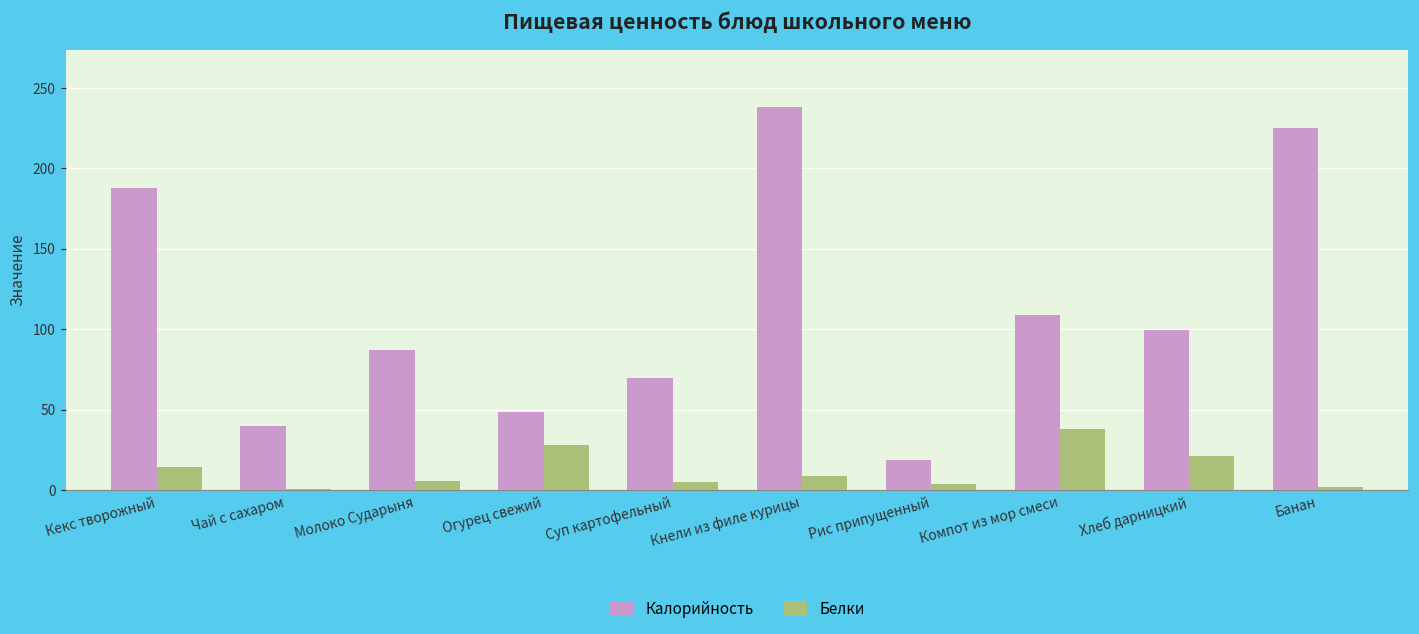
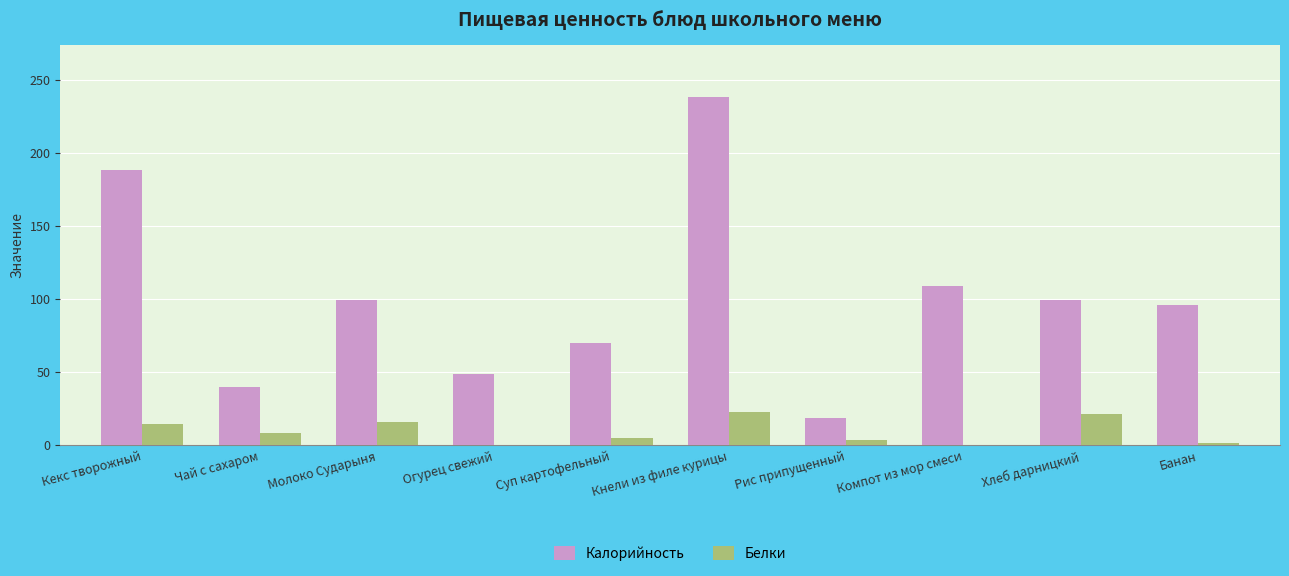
  {
    "Калорийность": {
      "Кекс творожный": 188,
      "Чай с сахаром": 40,
-     "Молоко Сударыня": 87,
+     "Молоко Сударыня": 99,
      "Огурец свежий": 48,
      "Суп картофельный": 70,
      "Кнели из филе курицы": 238,
      "Рис припущенный": 19,
      "Компот из мор смеси": 109,
      "Хлеб дарницкий": 99,
-     "Банан": 225
+     "Банан": 96
    },
    "Белки": {
      "Кекс творожный": 14,
-     "Чай с сахаром": 1,
-     "Молоко Сударыня": 6,
-     "Огурец свежий": 28,
+     "Чай с сахаром": 9,
+     "Молоко Сударыня": 16,
+     "Огурец свежий": 0,
      "Суп картофельный": 5,
-     "Кнели из филе курицы": 9,
+     "Кнели из филе курицы": 23,
      "Рис припущенный": 4,
-     "Компот из мор смеси": 38,
+     "Компот из мор смеси": 0,
      "Хлеб дарницкий": 21
    }
  }
